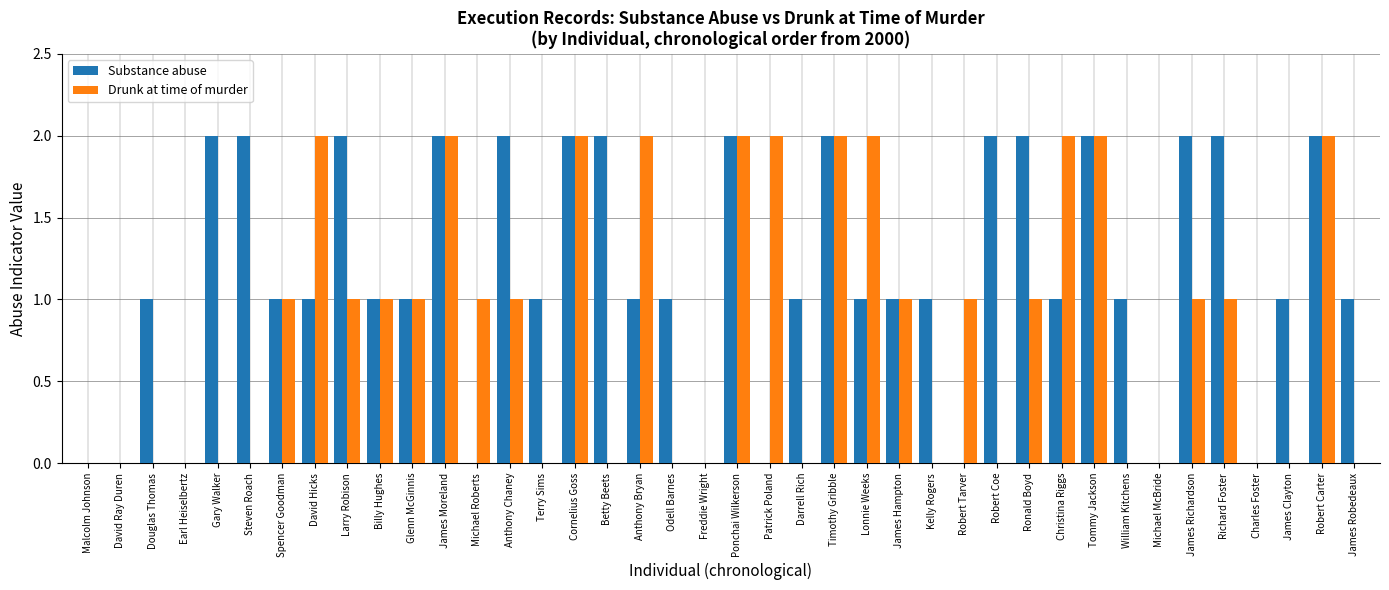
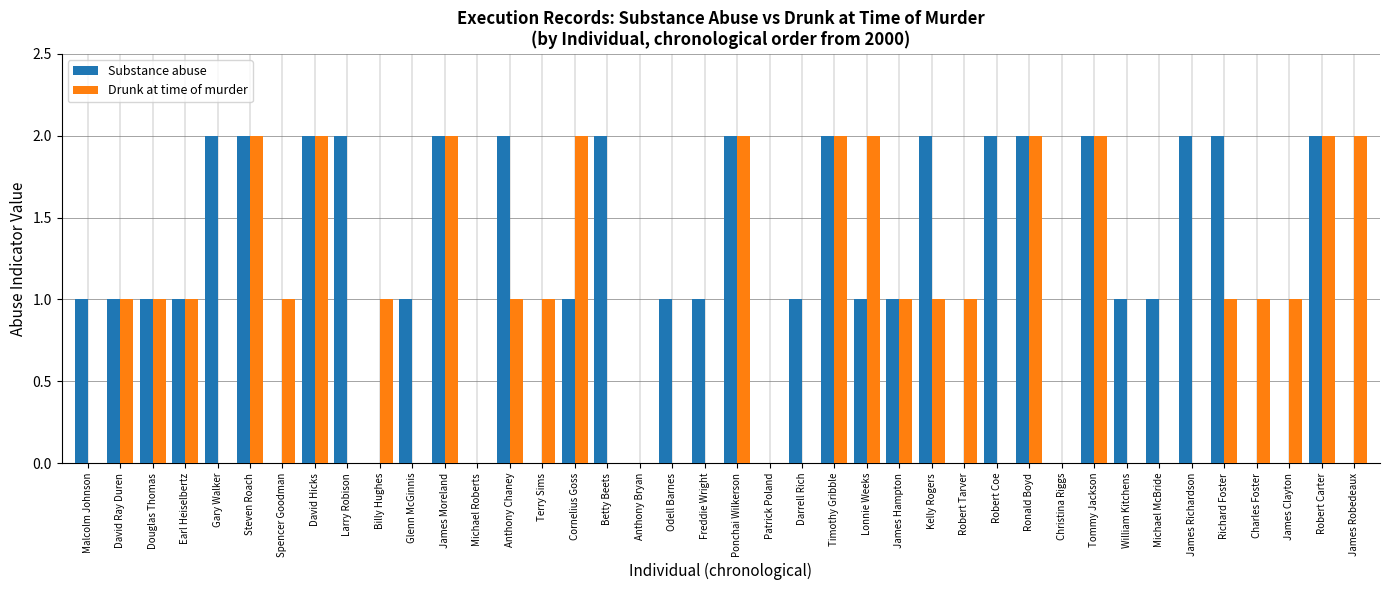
  {
    "Substance abuse": {
-     "Malcolm Johnson": 0,
-     "David Ray Duren": 0,
+     "Malcolm Johnson": 1,
+     "David Ray Duren": 1,
      "Douglas Thomas": 1,
-     "Earl Heiselbertz": 0,
+     "Earl Heiselbertz": 1,
      "Gary Walker": 2,
      "Steven Roach": 2,
-     "Spencer Goodman": 1,
-     "David Hicks": 1,
+     "Spencer Goodman": 0,
+     "David Hicks": 2,
      "Larry Robison": 2,
-     "Billy Hughes": 1,
+     "Billy Hughes": 0,
      "Glenn McGinnis": 1,
      "James Moreland": 2,
      "Michael Roberts": 0,
      "Anthony Chaney": 2,
-     "Terry Sims": 1,
-     "Cornelius Goss": 2,
+     "Terry Sims": 0,
+     "Cornelius Goss": 1,
      "Betty Beets": 2,
-     "Anthony Bryan": 1,
+     "Anthony Bryan": 0,
      "Odell Barnes": 1,
-     "Freddie Wright": 0,
+     "Freddie Wright": 1,
      "Ponchai Wilkerson": 2,
      "Patrick Poland": 0,
      "Darrell Rich": 1,
      "Timothy Gribble": 2,
      "Lonnie Weeks": 1,
      "James Hampton": 1,
-     "Kelly Rogers": 1,
+     "Kelly Rogers": 2,
      "Robert Tarver": 0,
      "Robert Coe": 2,
      "Ronald Boyd": 2,
-     "Christina Riggs": 1,
+     "Christina Riggs": 0,
      "Tommy Jackson": 2,
      "William Kitchens": 1,
-     "Michael McBride": 0,
+     "Michael McBride": 1,
      "James Richardson": 2,
      "Richard Foster": 2,
      "Charles Foster": 0,
-     "James Clayton": 1,
+     "James Clayton": 0,
      "Robert Carter": 2,
-     "James Robedeaux": 1
+     "James Robedeaux": 0
    },
    "Drunk at time of murder": {
      "Malcolm Johnson": 0,
-     "David Ray Duren": 0,
-     "Douglas Thomas": 0,
-     "Earl Heiselbertz": 0,
+     "David Ray Duren": 1,
+     "Douglas Thomas": 1,
+     "Earl Heiselbertz": 1,
      "Gary Walker": 0,
-     "Steven Roach": 0,
+     "Steven Roach": 2,
      "Spencer Goodman": 1,
      "David Hicks": 2,
-     "Larry Robison": 1,
+     "Larry Robison": 0,
      "Billy Hughes": 1,
-     "Glenn McGinnis": 1,
+     "Glenn McGinnis": 0,
      "James Moreland": 2,
-     "Michael Roberts": 1,
+     "Michael Roberts": 0,
      "Anthony Chaney": 1,
-     "Terry Sims": 0,
+     "Terry Sims": 1,
      "Cornelius Goss": 2,
      "Betty Beets": 0,
-     "Anthony Bryan": 2,
+     "Anthony Bryan": 0,
      "Odell Barnes": 0,
      "Freddie Wright": 0,
      "Ponchai Wilkerson": 2,
-     "Patrick Poland": 2,
+     "Patrick Poland": 0,
      "Darrell Rich": 0,
      "Timothy Gribble": 2,
      "Lonnie Weeks": 2,
      "James Hampton": 1,
-     "Kelly Rogers": 0,
+     "Kelly Rogers": 1,
      "Robert Tarver": 1,
      "Robert Coe": 0,
-     "Ronald Boyd": 1,
-     "Christina Riggs": 2,
+     "Ronald Boyd": 2,
+     "Christina Riggs": 0,
      "Tommy Jackson": 2,
      "William Kitchens": 0,
      "Michael McBride": 0,
-     "James Richardson": 1,
+     "James Richardson": 0,
      "Richard Foster": 1,
-     "Charles Foster": 0,
-     "James Clayton": 0,
+     "Charles Foster": 1,
+     "James Clayton": 1,
      "Robert Carter": 2,
-     "James Robedeaux": 0
+     "James Robedeaux": 2
    }
  }
